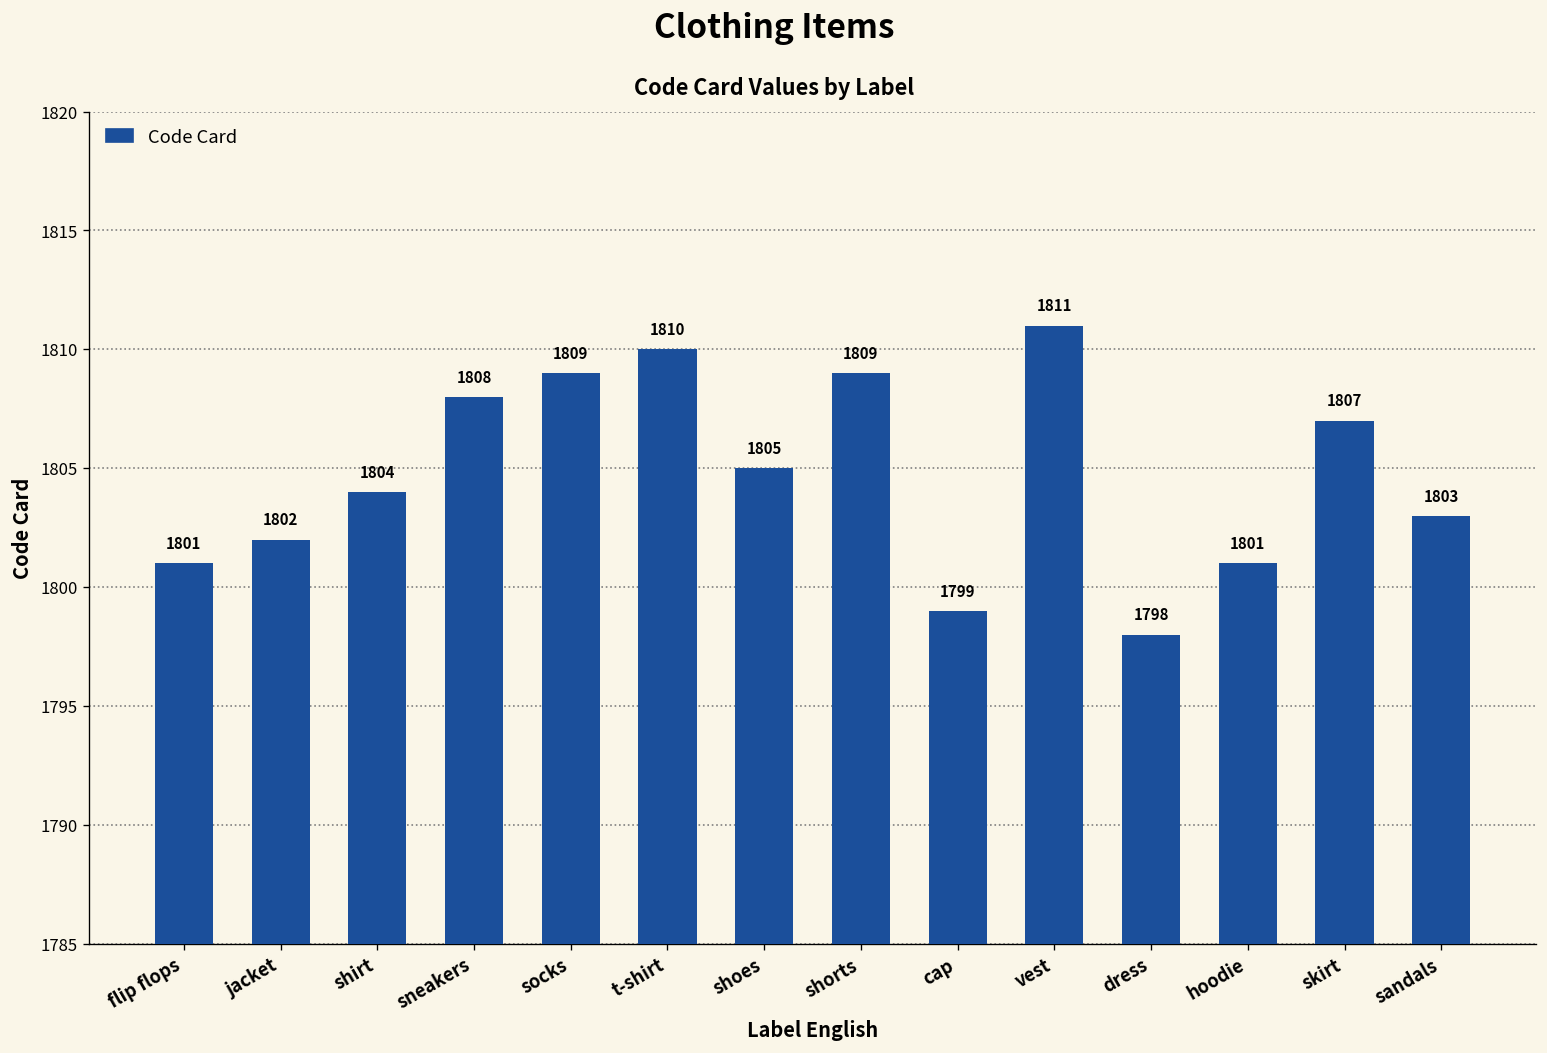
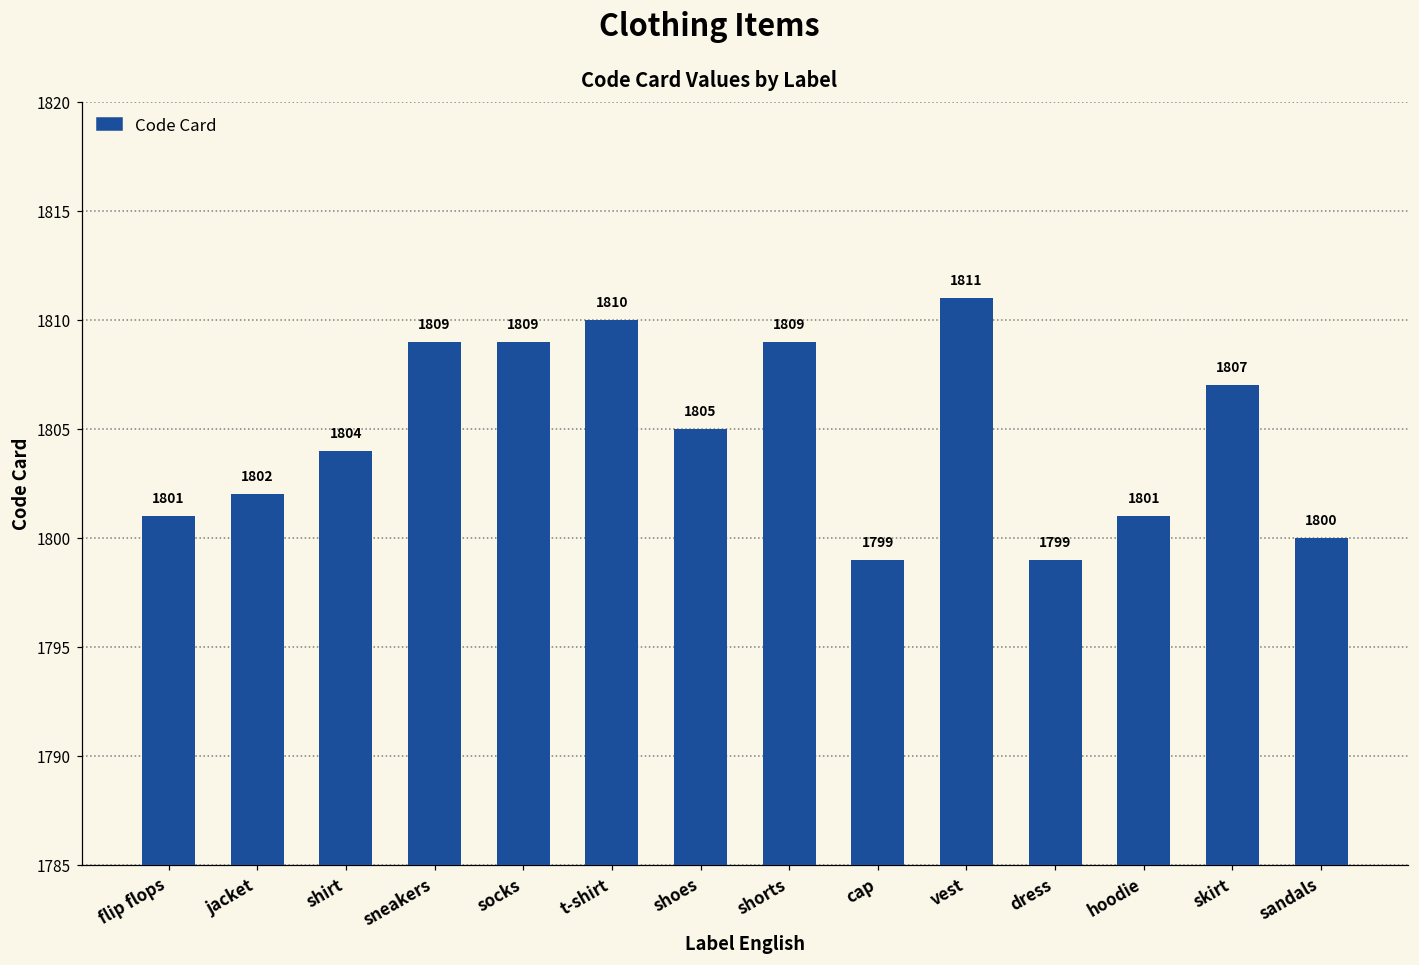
  {
    "flip flops": 1801,
    "jacket": 1802,
    "shirt": 1804,
-   "sneakers": 1808,
+   "sneakers": 1809,
    "socks": 1809,
    "t-shirt": 1810,
    "shoes": 1805,
    "shorts": 1809,
    "cap": 1799,
    "vest": 1811,
-   "dress": 1798,
+   "dress": 1799,
    "hoodie": 1801,
    "skirt": 1807,
-   "sandals": 1803
+   "sandals": 1800
  }
